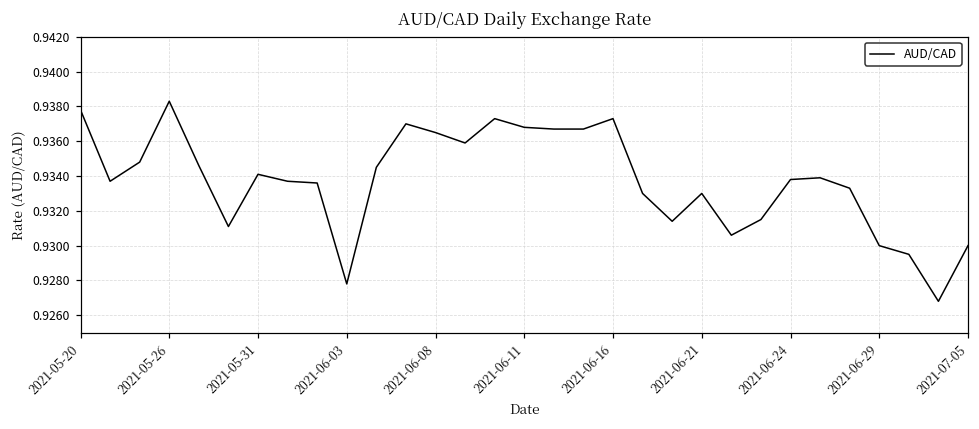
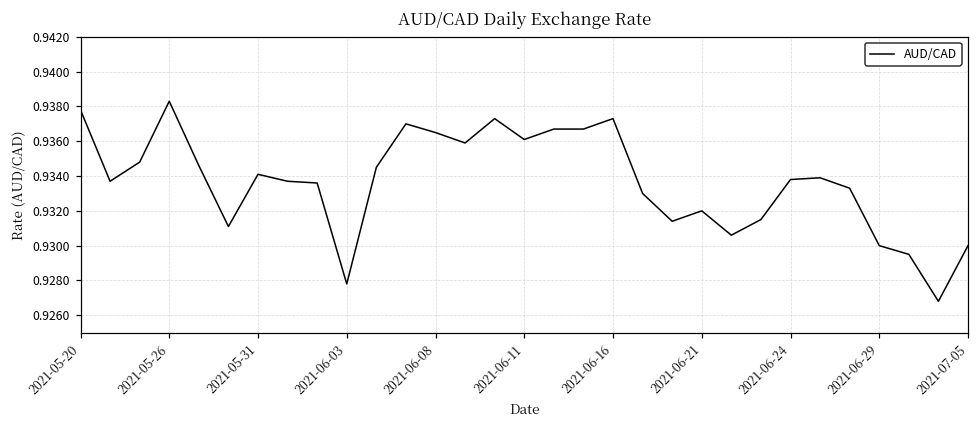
  {
    "2021-05-20": 0.9378,
    "2021-05-26": 0.9383,
    "2021-05-31": 0.9341,
    "2021-06-03": 0.9278,
    "2021-06-08": 0.9365,
-   "2021-06-11": 0.9368,
+   "2021-06-11": 0.9361,
    "2021-06-16": 0.9373,
-   "2021-06-21": 0.933,
+   "2021-06-21": 0.932,
    "2021-06-24": 0.9338,
    "2021-06-29": 0.9300,
    "2021-07-05": 0.9300
  }
